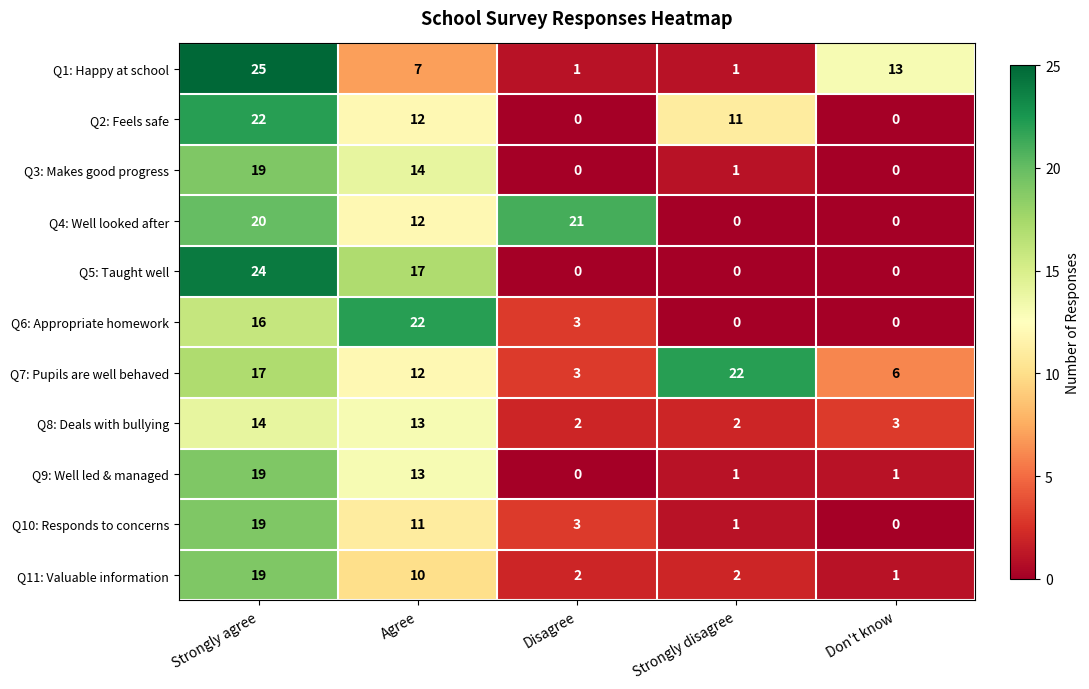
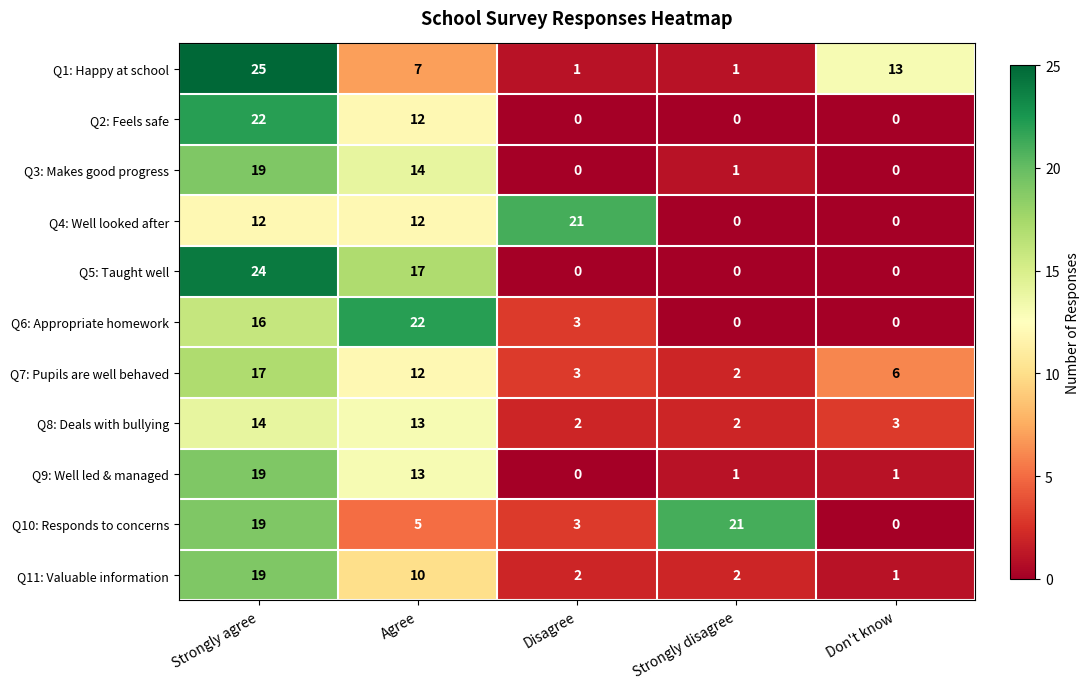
  {
    "Q1: Happy at school": {
      "Strongly agree": 25,
      "Agree": 7,
      "Disagree": 1,
      "Strongly disagree": 1,
      "Don't know": 13
    },
    "Q2: Feels safe": {
      "Strongly agree": 22,
      "Agree": 12,
      "Disagree": 0,
-     "Strongly disagree": 11,
+     "Strongly disagree": 0,
      "Don't know": 0
    },
    "Q3: Makes good progress": {
      "Strongly agree": 19,
      "Agree": 14,
      "Disagree": 0,
      "Strongly disagree": 1,
      "Don't know": 0
    },
    "Q4: Well looked after": {
-     "Strongly agree": 20,
+     "Strongly agree": 12,
      "Agree": 12,
      "Disagree": 21,
      "Strongly disagree": 0,
      "Don't know": 0
    },
    "Q5: Taught well": {
      "Strongly agree": 24,
      "Agree": 17,
      "Disagree": 0,
      "Strongly disagree": 0,
      "Don't know": 0
    },
    "Q6: Appropriate homework": {
      "Strongly agree": 16,
      "Agree": 22,
      "Disagree": 3,
      "Strongly disagree": 0,
      "Don't know": 0
    },
    "Q7: Pupils are well behaved": {
      "Strongly agree": 17,
      "Agree": 12,
      "Disagree": 3,
-     "Strongly disagree": 22,
+     "Strongly disagree": 2,
      "Don't know": 6
    },
    "Q8: Deals with bullying": {
      "Strongly agree": 14,
      "Agree": 13,
      "Disagree": 2,
      "Strongly disagree": 2,
      "Don't know": 3
    },
    "Q9: Well led & managed": {
      "Strongly agree": 19,
      "Agree": 13,
      "Disagree": 0,
      "Strongly disagree": 1,
      "Don't know": 1
    },
    "Q10: Responds to concerns": {
      "Strongly agree": 19,
-     "Agree": 11,
+     "Agree": 5,
      "Disagree": 3,
-     "Strongly disagree": 1,
+     "Strongly disagree": 21,
      "Don't know": 0
    },
    "Q11: Valuable information": {
      "Strongly agree": 19,
      "Agree": 10,
      "Disagree": 2,
      "Strongly disagree": 2,
      "Don't know": 1
    }
  }
